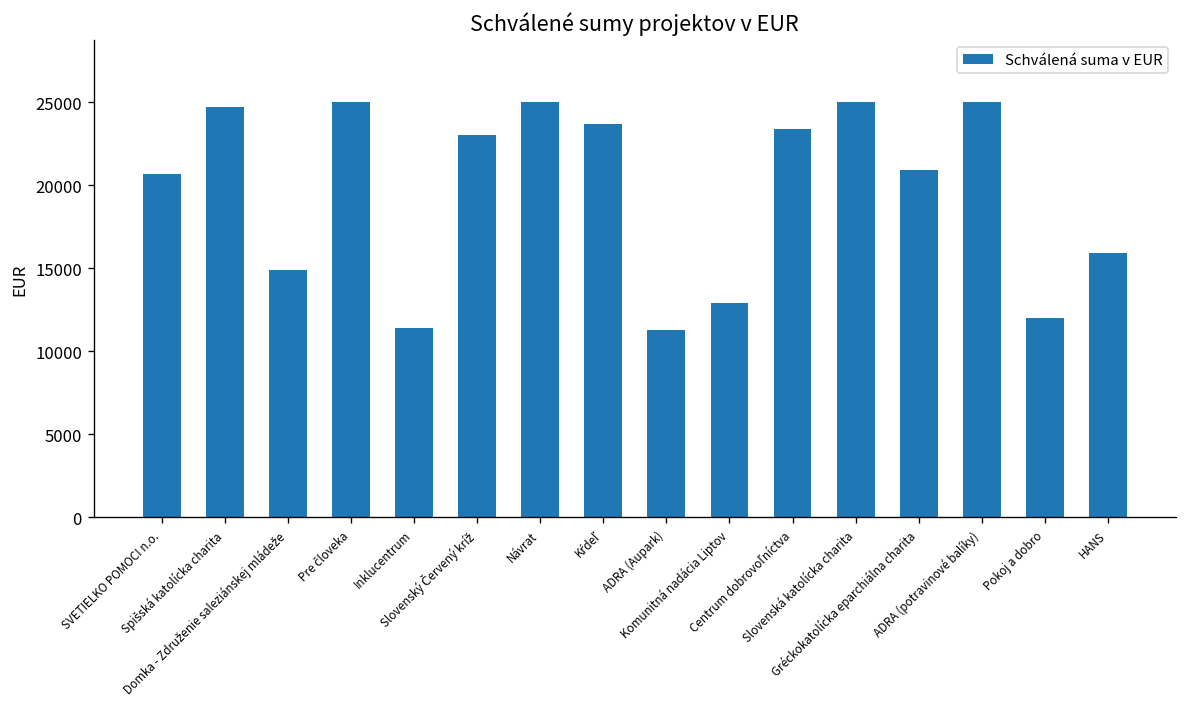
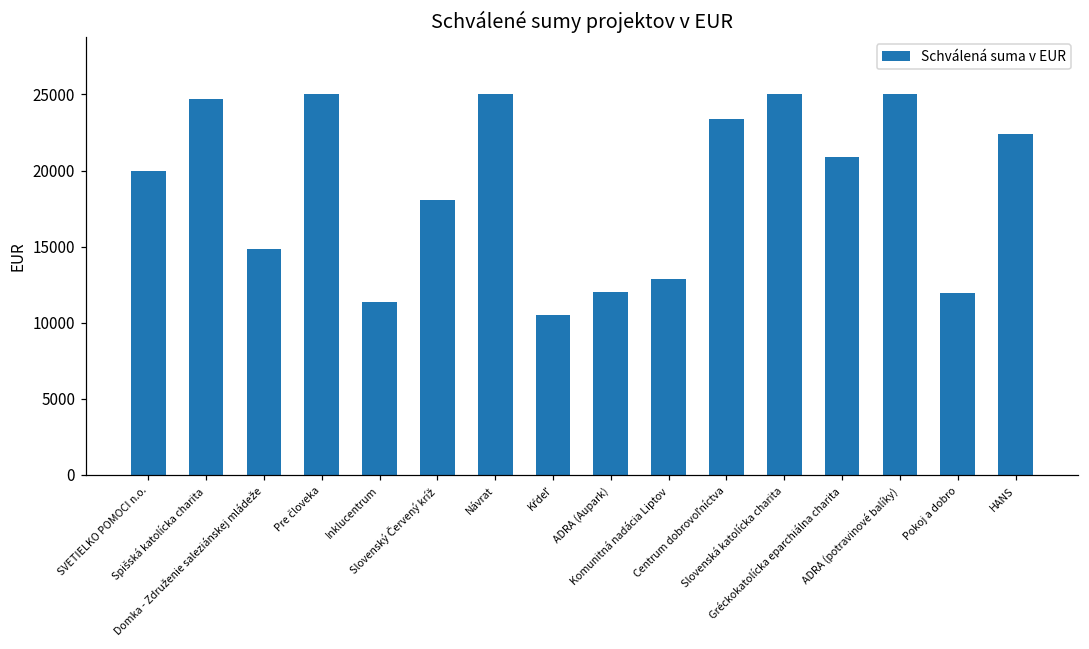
  {
-   "SVETIELKO POMOCI n.o.": 20600,
+   "SVETIELKO POMOCI n.o.": 20000,
    "Spišská katolícka charita": 24700,
    "Domka - Združenie saleziánskej mládeže": 14900,
    "Pre človeka": 25000,
    "Inklucentrum": 11400,
-   "Slovenský Červený kríž": 23000,
+   "Slovenský Červený kríž": 18000,
    "Návrat": 25000,
-   "Kŕdeľ": 23700,
-   "ADRA (Aupark)": 11300,
+   "Kŕdeľ": 10500,
+   "ADRA (Aupark)": 12000,
    "Komunitná nadácia Liptov": 12900,
    "Centrum dobrovoľníctva": 23400,
    "Slovenská katolícka charita": 25000,
    "Gréckokatolícka eparchiálna charita": 20900,
    "ADRA (potravinové balíky)": 25000,
    "Pokoj a dobro": 12000,
-   "HANS": 15900
+   "HANS": 22400
  }
